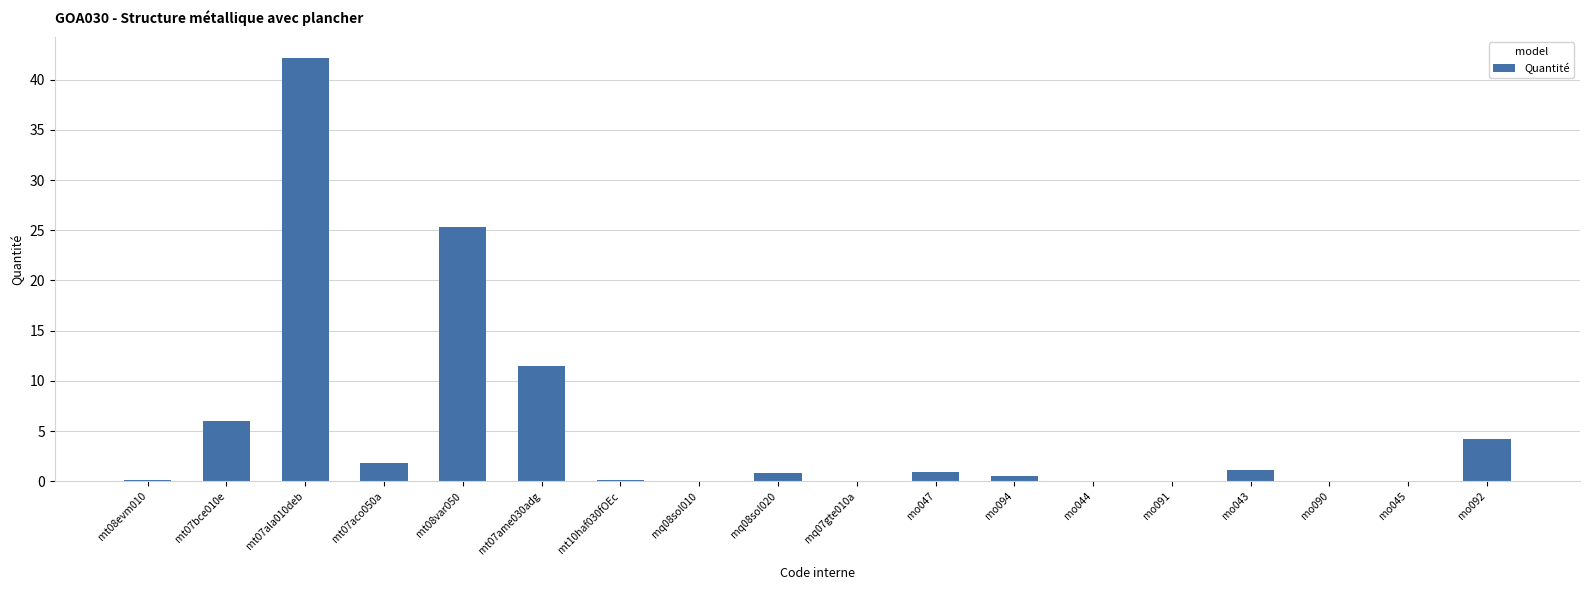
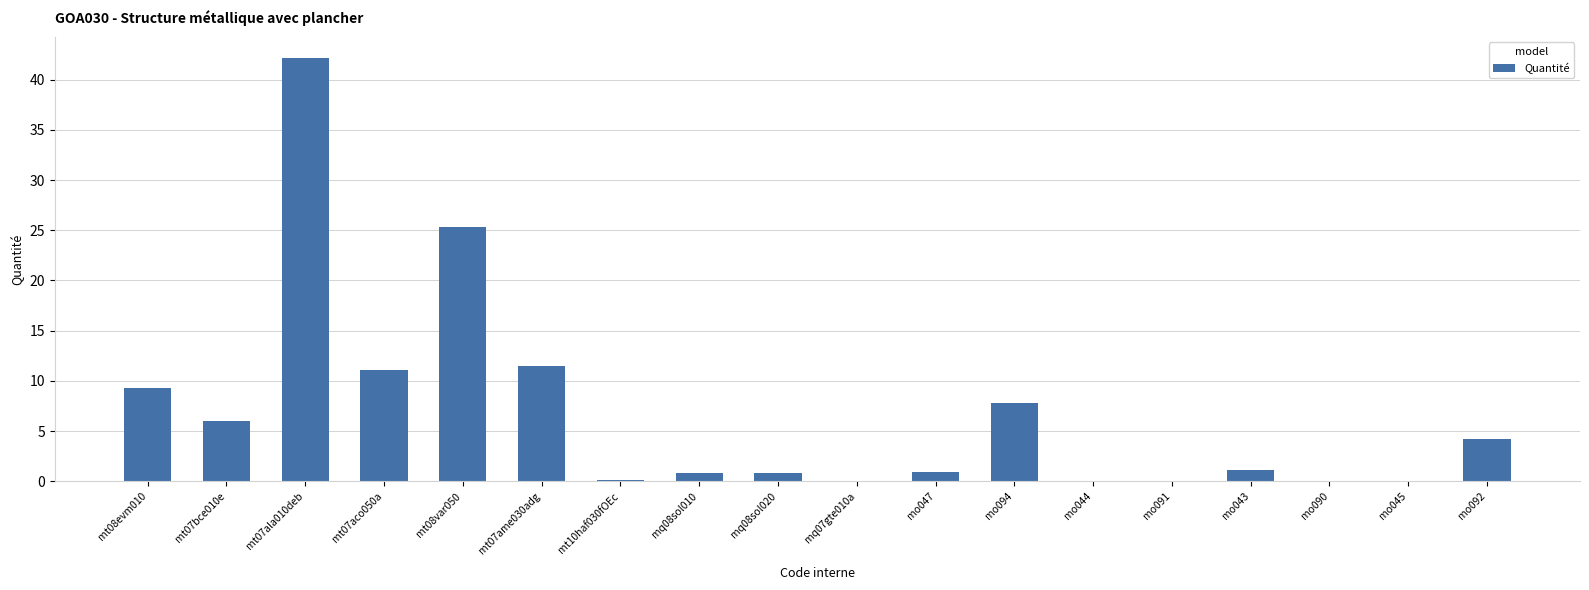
  {
-   "mt08evm010": 0.1,
+   "mt08evm010": 9.3,
    "mt07bce010e": 6.0,
    "mt07ala010deb": 42.2,
-   "mt07aco050a": 1.8,
+   "mt07aco050a": 11.1,
    "mt08var050": 25.4,
    "mt07ame030adg": 11.5,
-   "mq08sol010": 0.0,
+   "mq08sol010": 0.8,
    "mq08sol020": 0.9,
    "mo047": 0.9,
-   "mo094": 0.5,
+   "mo094": 7.8,
    "mo043": 1.1,
    "mo092": 4.3
  }
